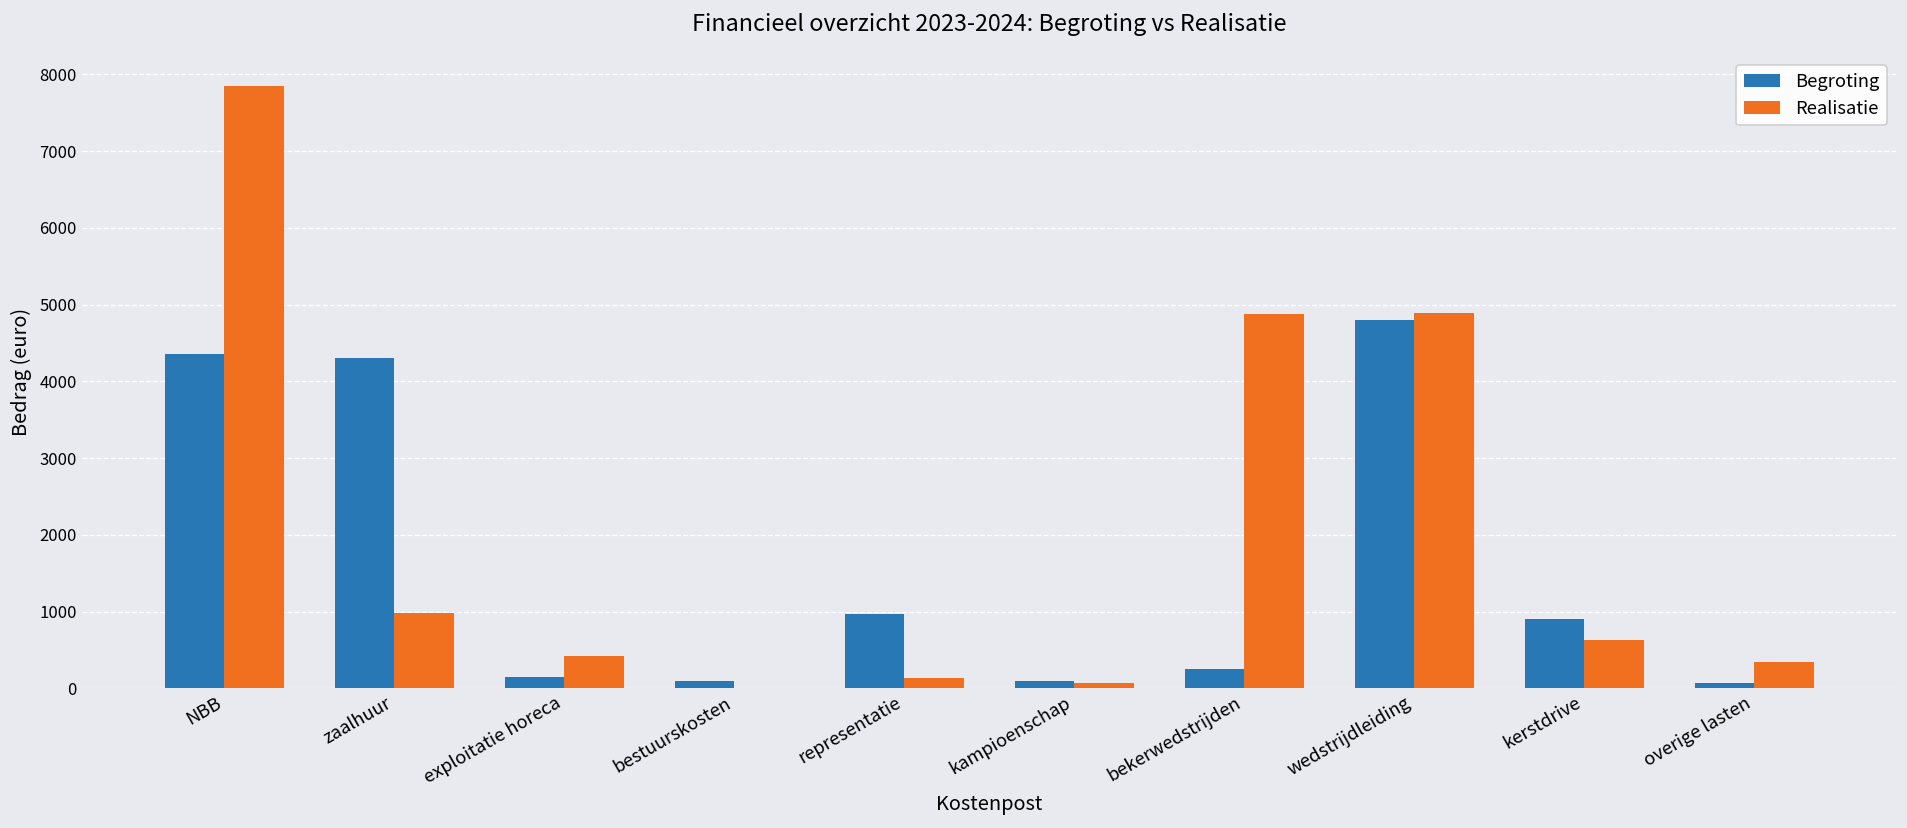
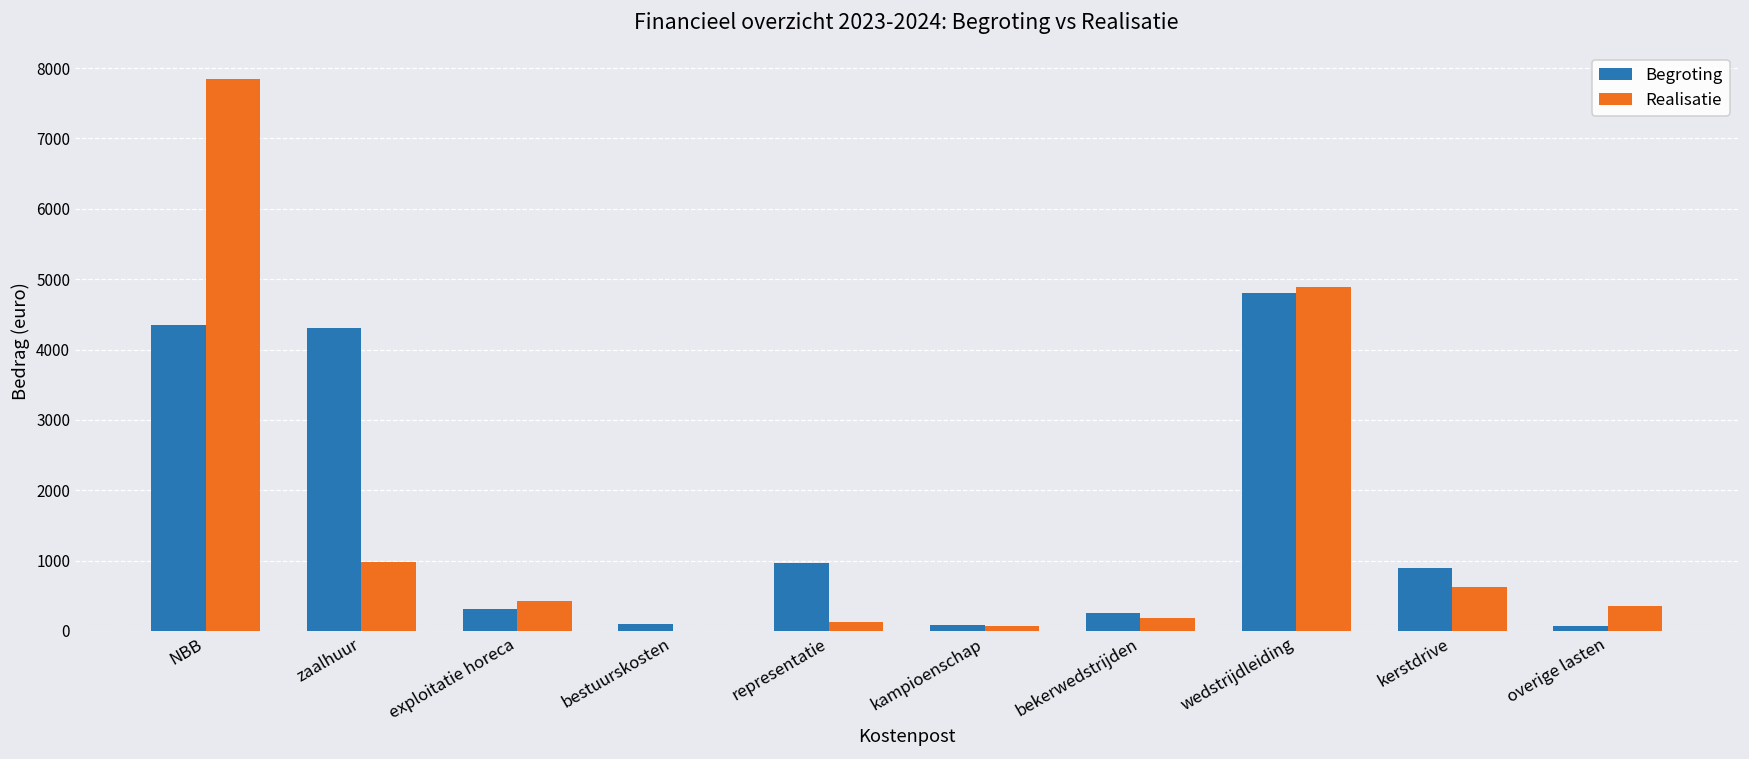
  {
    "Begroting": {
      "NBB": 4400,
      "zaalhuur": 4300,
-     "exploitatie horeca": 200,
+     "exploitatie horeca": 300,
      "bestuurskosten": 100,
      "representatie": 1000,
      "kampioenschap": 100,
      "bekerwedstrijden": 300,
      "wedstrijdleiding": 4800,
      "kerstdrive": 900,
      "overige lasten": 100
    },
    "Realisatie": {
      "NBB": 7800,
      "zaalhuur": 1000,
      "exploitatie horeca": 400,
      "bestuurskosten": 0,
      "representatie": 100,
      "kampioenschap": 100,
-     "bekerwedstrijden": 4900,
+     "bekerwedstrijden": 200,
      "wedstrijdleiding": 4900,
      "kerstdrive": 600,
      "overige lasten": 300
    }
  }
